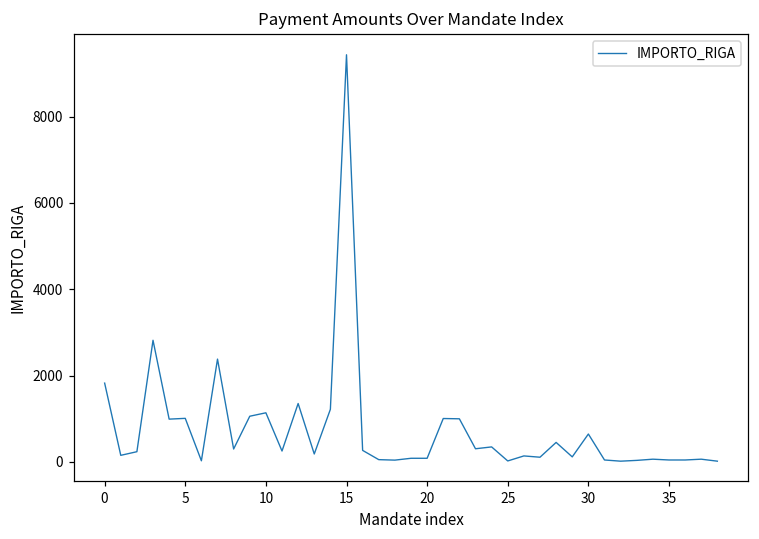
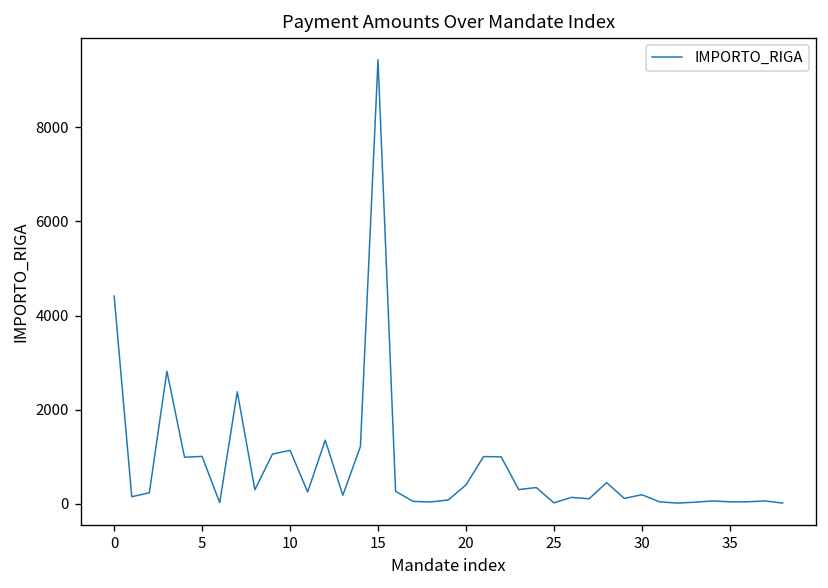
  {
-   "0": 1800,
+   "0": 4400,
    "5": 1000,
    "10": 1100,
    "15": 9400,
-   "20": 100,
+   "20": 400,
    "25": 0,
-   "30": 600,
+   "30": 200,
    "35": 0
  }
